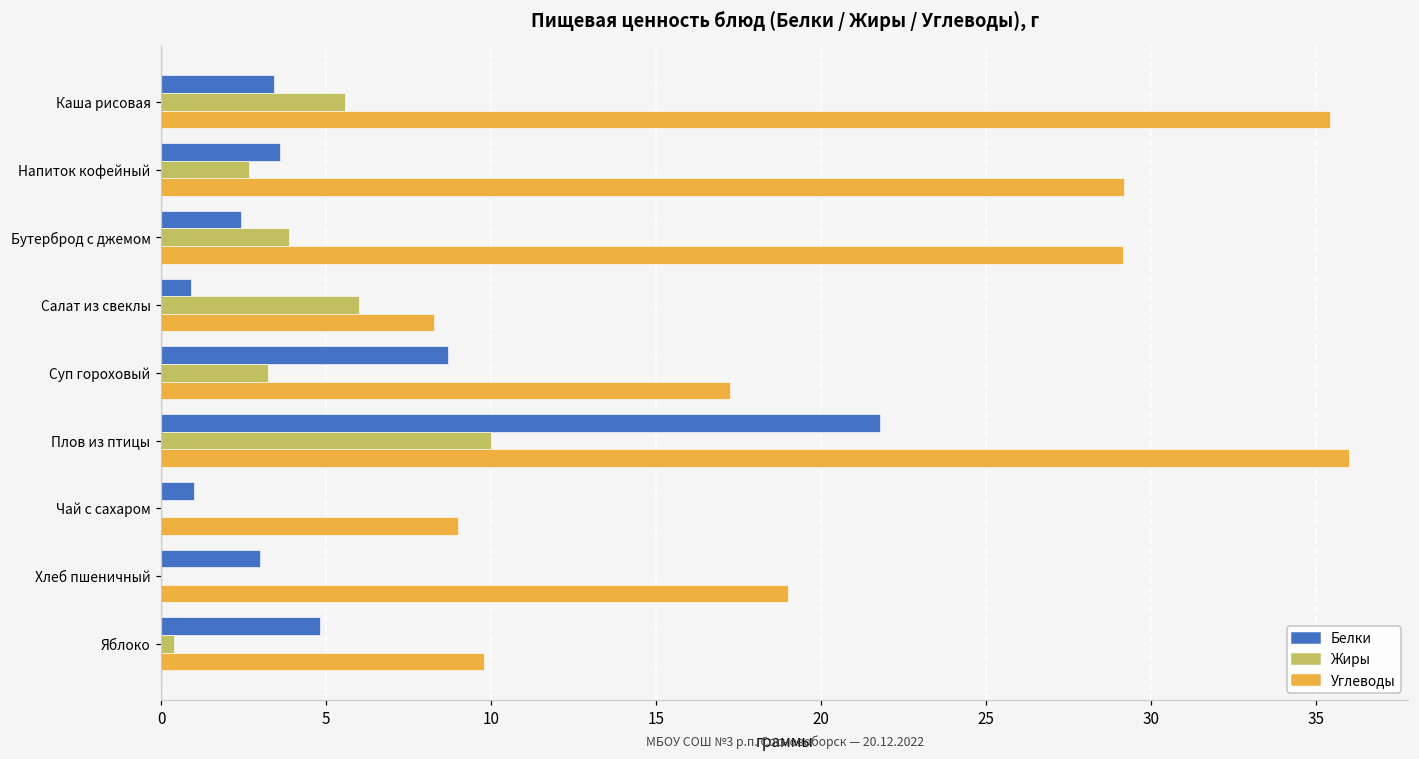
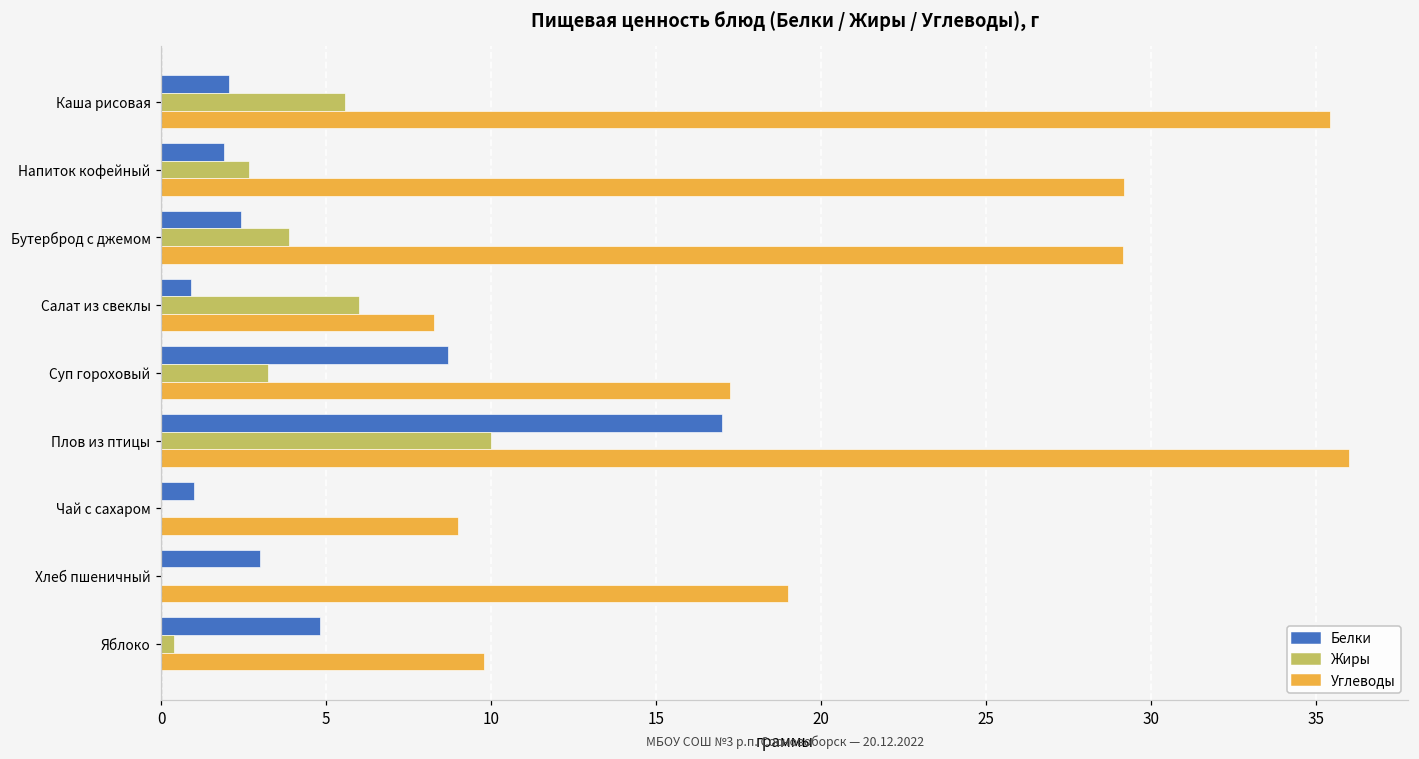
  {
    "Белки": {
-     "Каша рисовая": 3.4,
-     "Напиток кофейный": 3.6,
+     "Каша рисовая": 2.0,
+     "Напиток кофейный": 1.9,
      "Бутерброд с джемом": 2.4,
      "Салат из свеклы": 0.9,
      "Суп гороховый": 8.7,
-     "Плов из птицы": 21.8,
+     "Плов из птицы": 17.0,
      "Чай с сахаром": 1.0,
      "Хлеб пшеничный": 3.0,
      "Яблоко": 4.8
    }
  }
